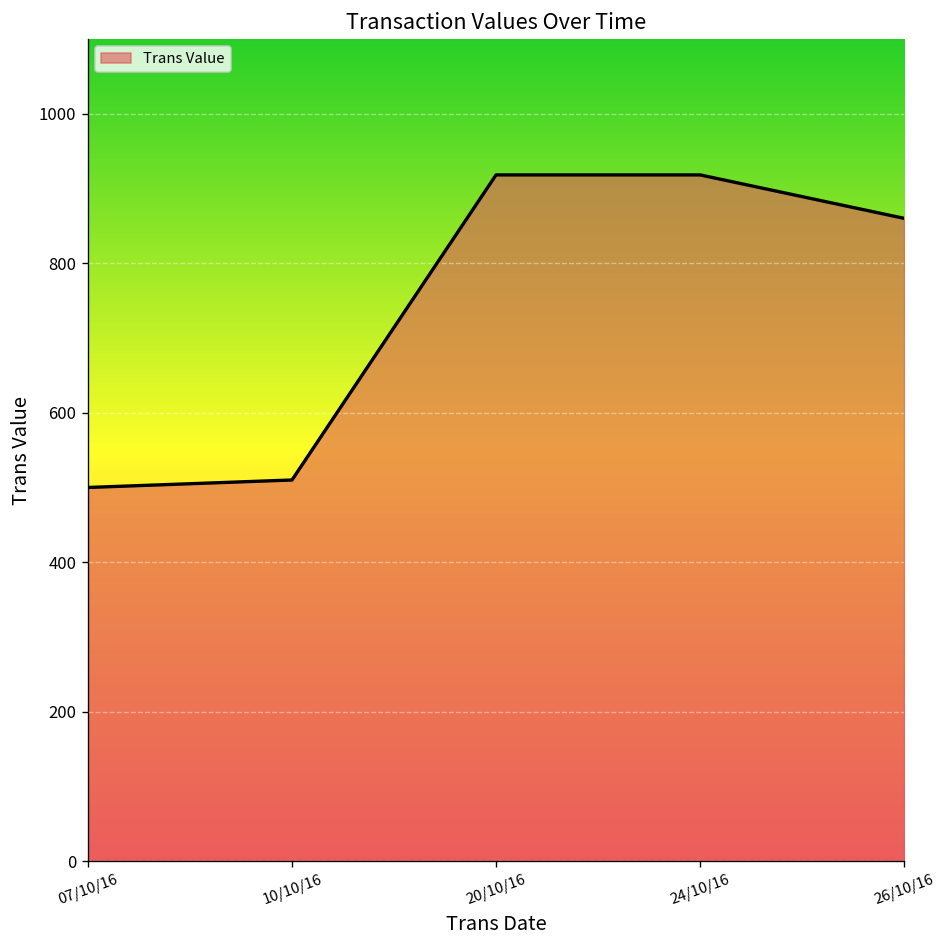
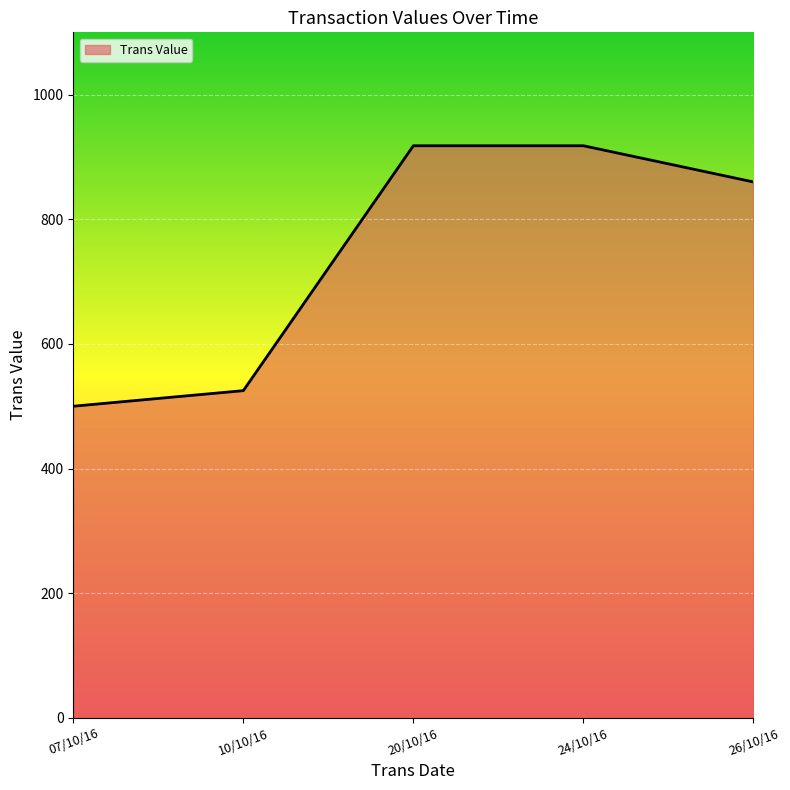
  {
    "07/10/16": 500,
-   "10/10/16": 510,
+   "10/10/16": 530,
    "20/10/16": 920,
    "24/10/16": 920,
    "26/10/16": 860
  }
